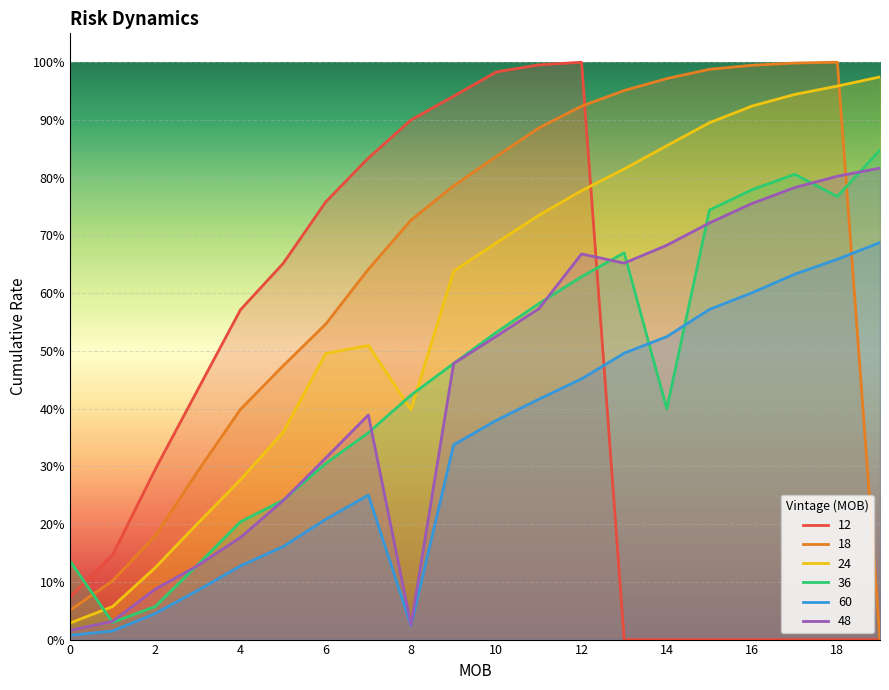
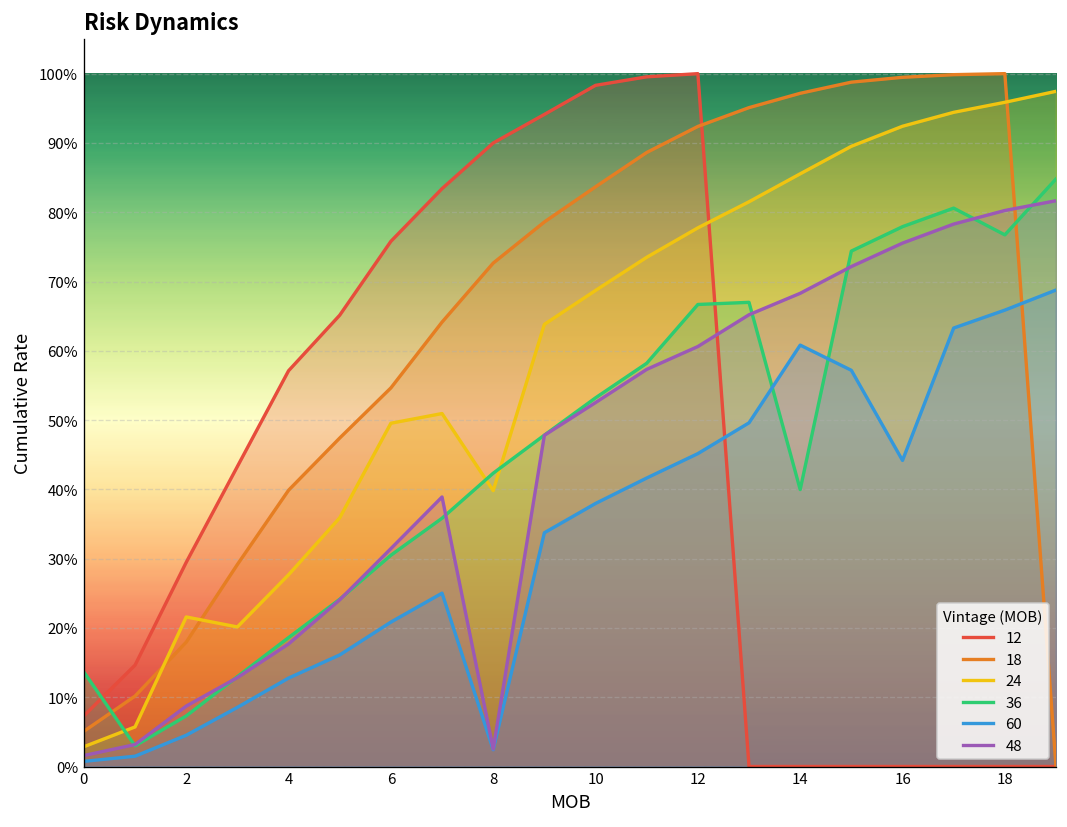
  {
    "24": {
      "0": "3%",
-     "2": "12%",
+     "2": "22%",
      "4": "28%",
      "6": "50%",
      "8": "40%",
      "10": "69%",
      "12": "78%",
      "14": "86%",
      "16": "92%",
      "18": "96%"
    },
    "36": {
      "0": "14%",
-     "2": "6%",
-     "4": "20%",
+     "2": "7%",
+     "4": "19%",
      "6": "30%",
      "8": "42%",
      "10": "53%",
-     "12": "63%",
+     "12": "67%",
      "14": "40%",
      "16": "78%",
      "18": "77%"
    },
    "60": {
      "0": "1%",
      "2": "5%",
      "4": "13%",
      "6": "21%",
      "10": "38%",
      "12": "45%",
-     "14": "52%",
-     "16": "60%",
+     "14": "61%",
+     "16": "44%",
      "18": "66%"
    },
    "48": {
      "0": "2%",
      "2": "9%",
      "4": "18%",
      "6": "31%",
      "10": "53%",
-     "12": "67%",
+     "12": "61%",
      "14": "68%",
      "16": "76%",
      "18": "80%"
    }
  }
